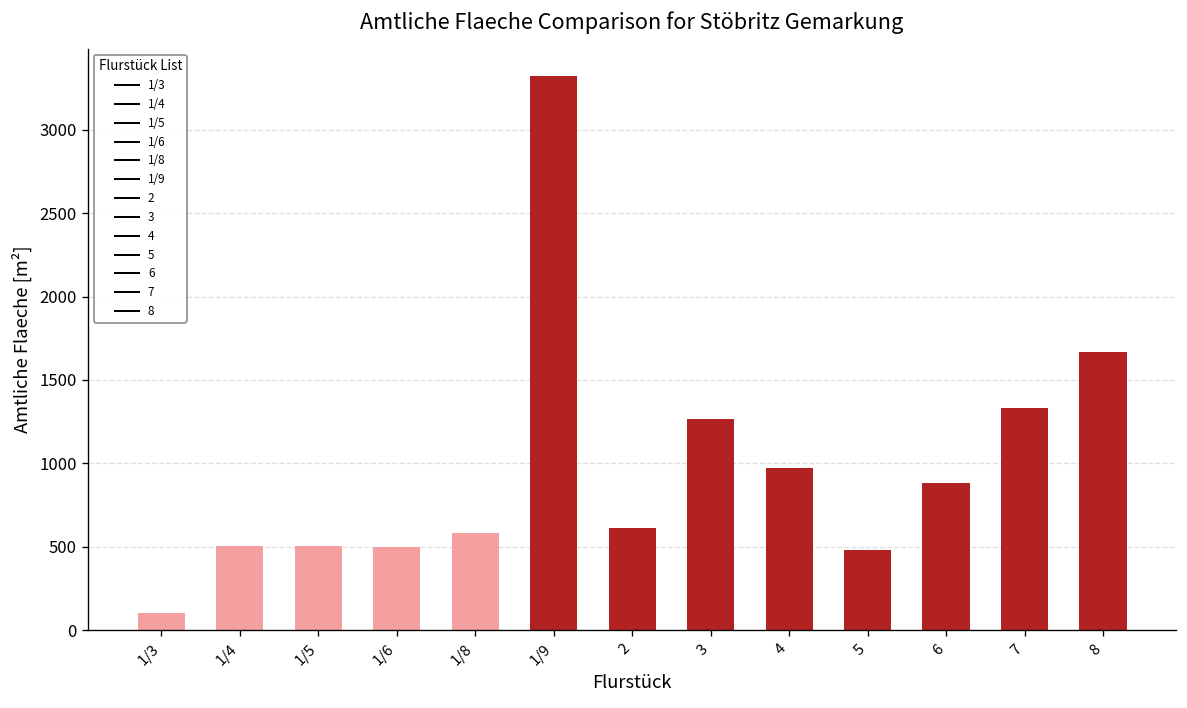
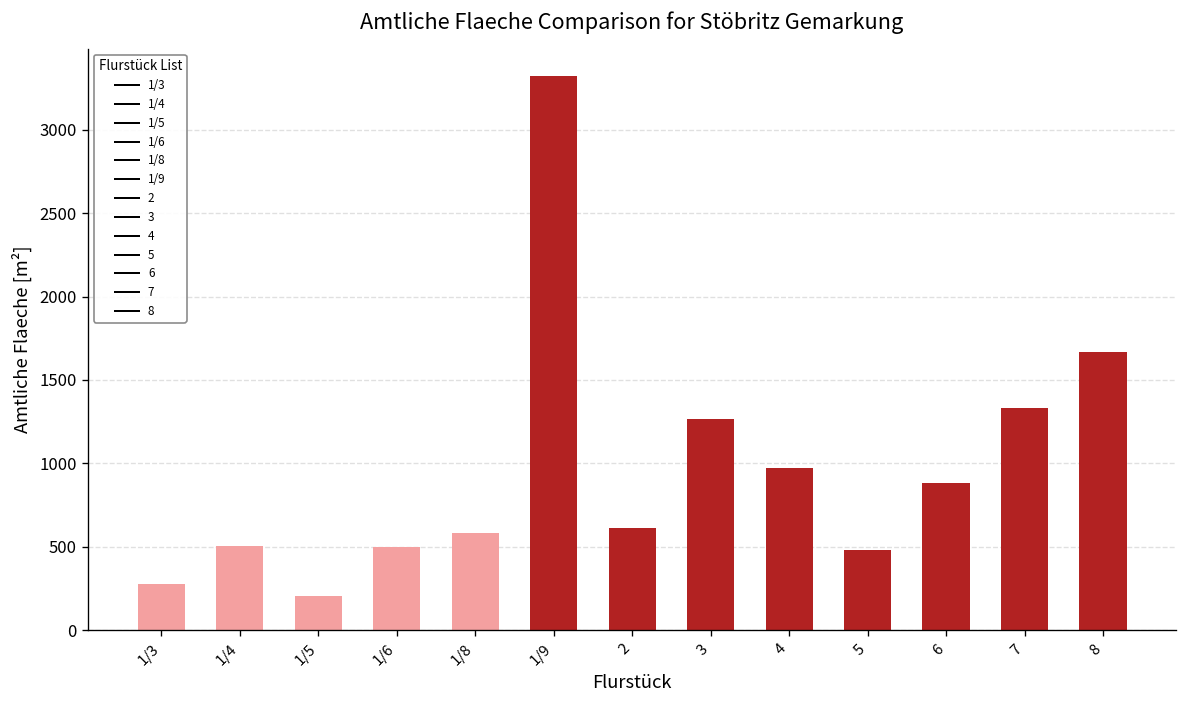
  {
-   "1/3": 100,
+   "1/3": 280,
    "1/4": 510,
-   "1/5": 500,
+   "1/5": 210,
    "1/6": 500,
    "1/8": 580,
    "1/9": 3320,
    "2": 610,
    "3": 1270,
    "4": 970,
    "5": 480,
    "6": 890,
    "7": 1330,
    "8": 1670
  }
